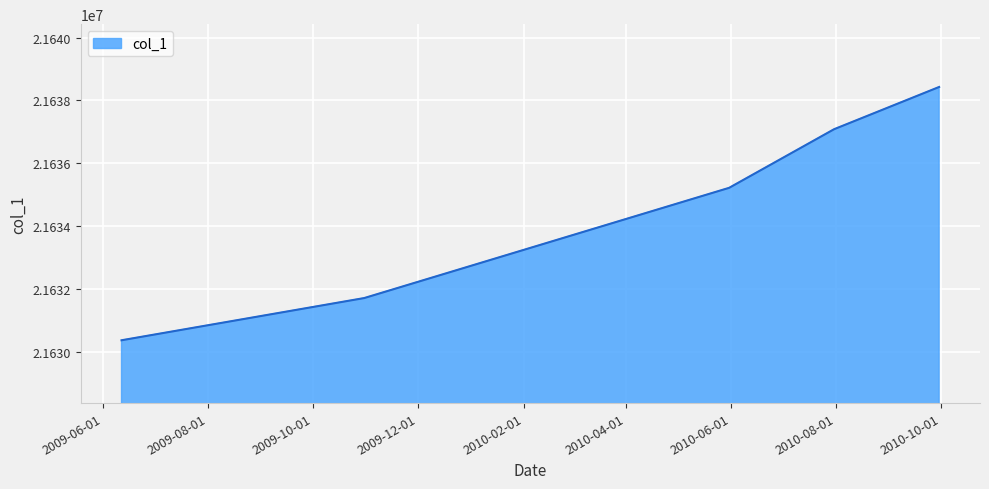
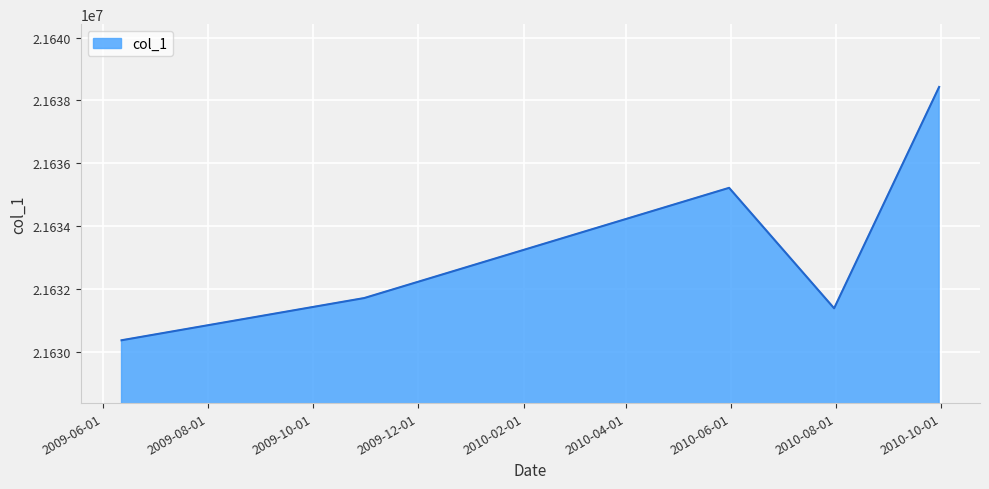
  {
    "2010-06-01": 21635200,
-   "2010-08-01": 21637100,
+   "2010-08-01": 21631400,
    "2010-10-01": 21638400
  }
